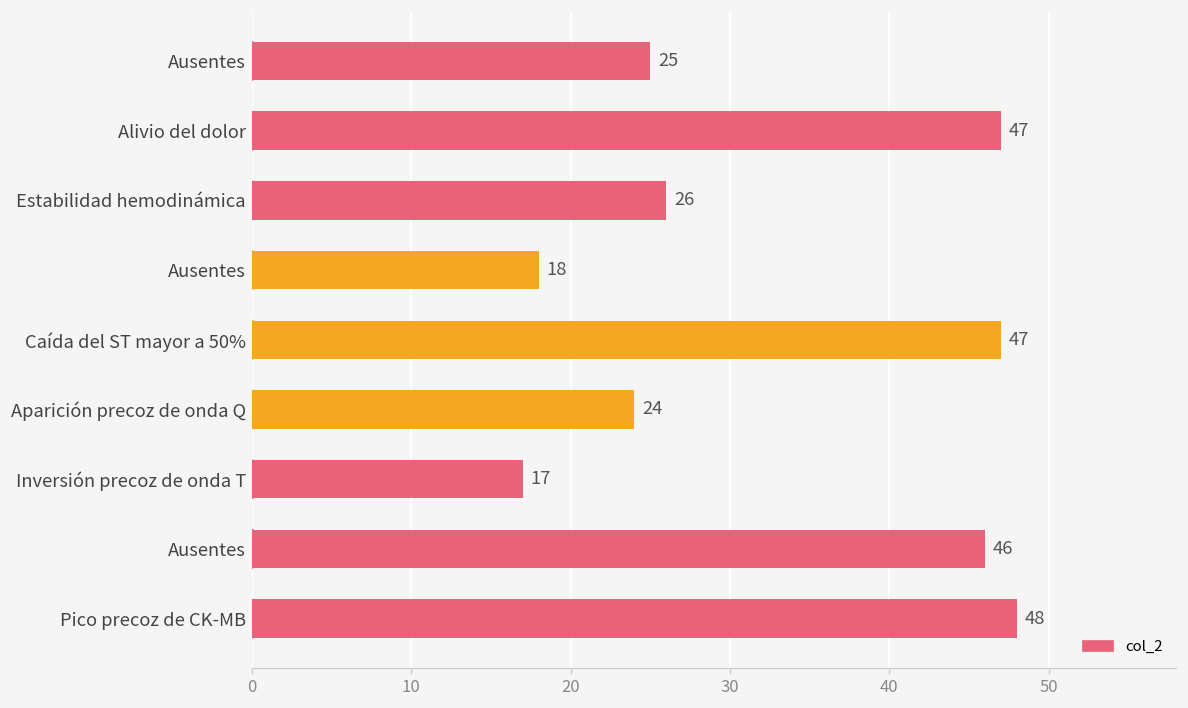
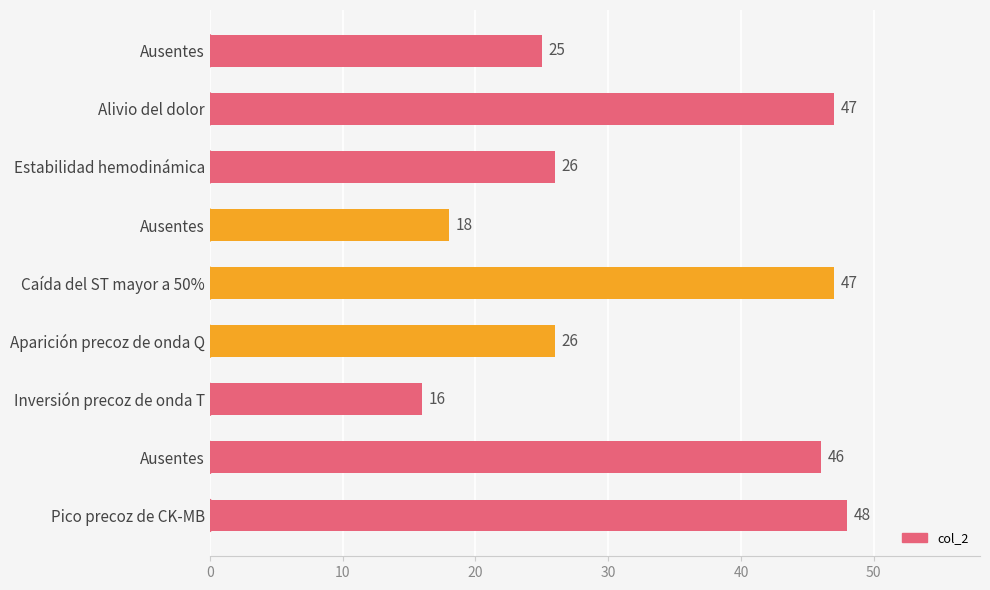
  {
    "Alivio del dolor": 47,
    "Estabilidad hemodinámica": 26,
    "Caída del ST mayor a 50%": 47,
-   "Aparición precoz de onda Q": 24,
-   "Inversión precoz de onda T": 17,
+   "Aparición precoz de onda Q": 26,
+   "Inversión precoz de onda T": 16,
    "Pico precoz de CK-MB": 48
  }
